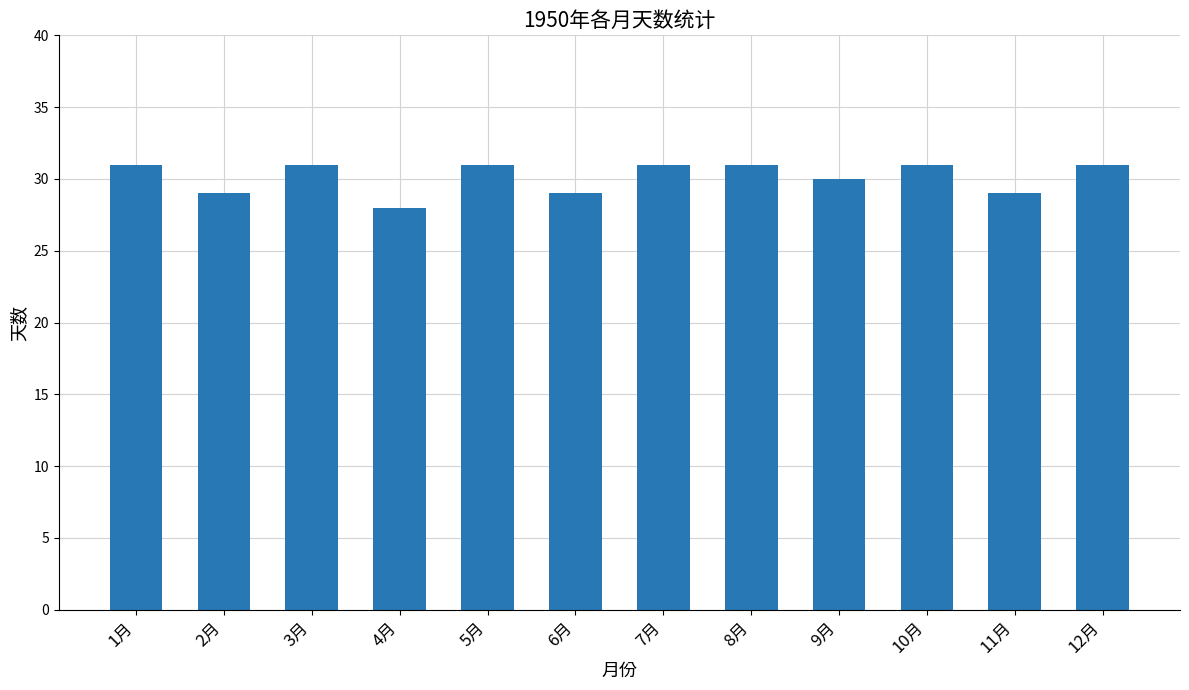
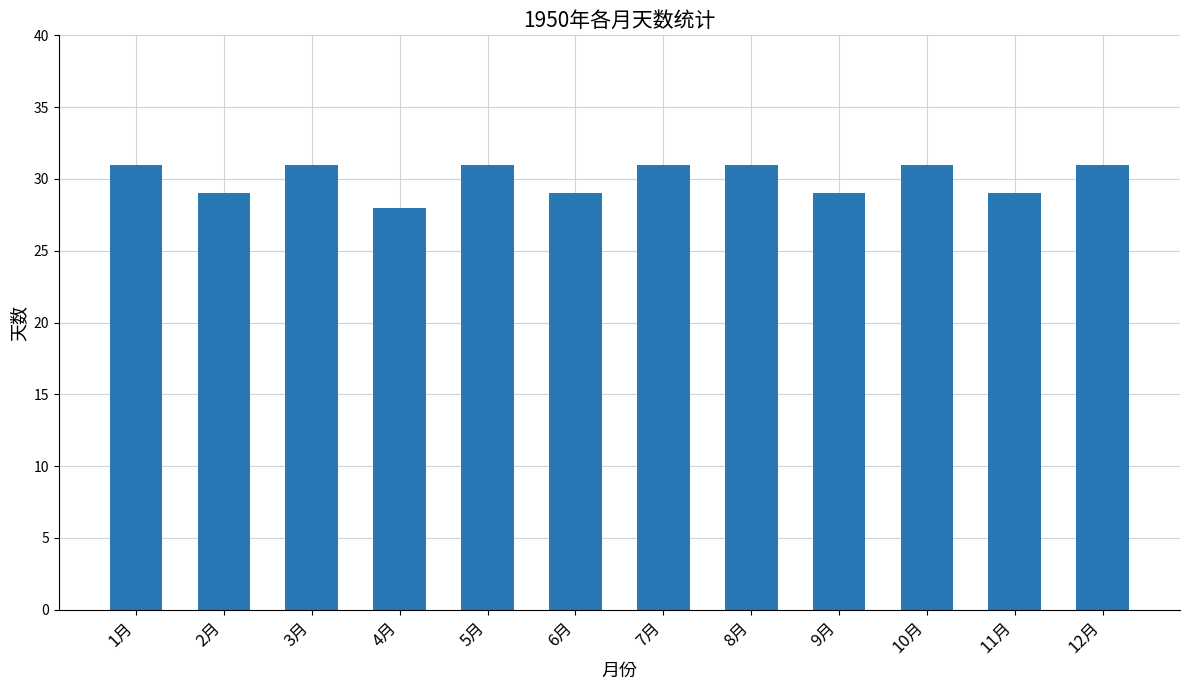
  {
    "1月": 31,
    "2月": 29,
    "3月": 31,
    "4月": 28,
    "5月": 31,
    "6月": 29,
    "7月": 31,
    "8月": 31,
-   "9月": 30,
+   "9月": 29,
    "10月": 31,
    "11月": 29,
    "12月": 31
  }
